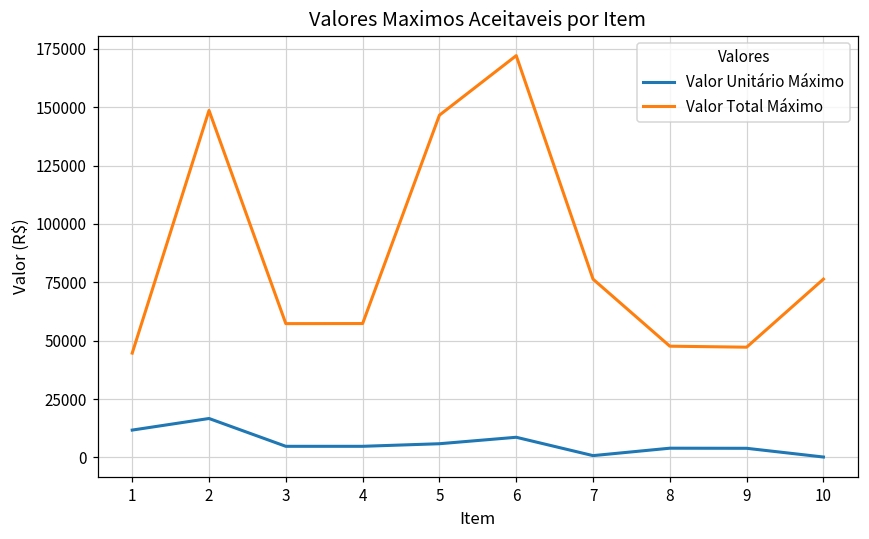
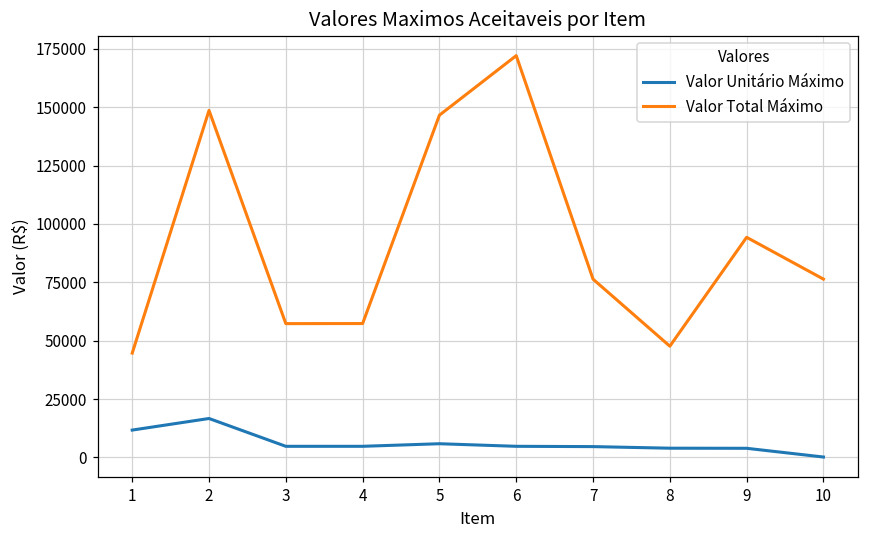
  {
    "Valor Unitário Máximo": {
      "1": 12000,
      "2": 17000,
      "3": 5000,
      "4": 5000,
      "5": 6000,
-     "6": 9000,
-     "7": 1000,
+     "6": 5000,
+     "7": 5000,
      "8": 4000,
      "9": 4000,
      "10": 0
    },
    "Valor Total Máximo": {
      "1": 45000,
      "2": 149000,
      "3": 57000,
      "4": 57000,
      "5": 147000,
      "6": 172000,
      "7": 76000,
      "8": 48000,
-     "9": 47000,
+     "9": 94000,
      "10": 76000
    }
  }
